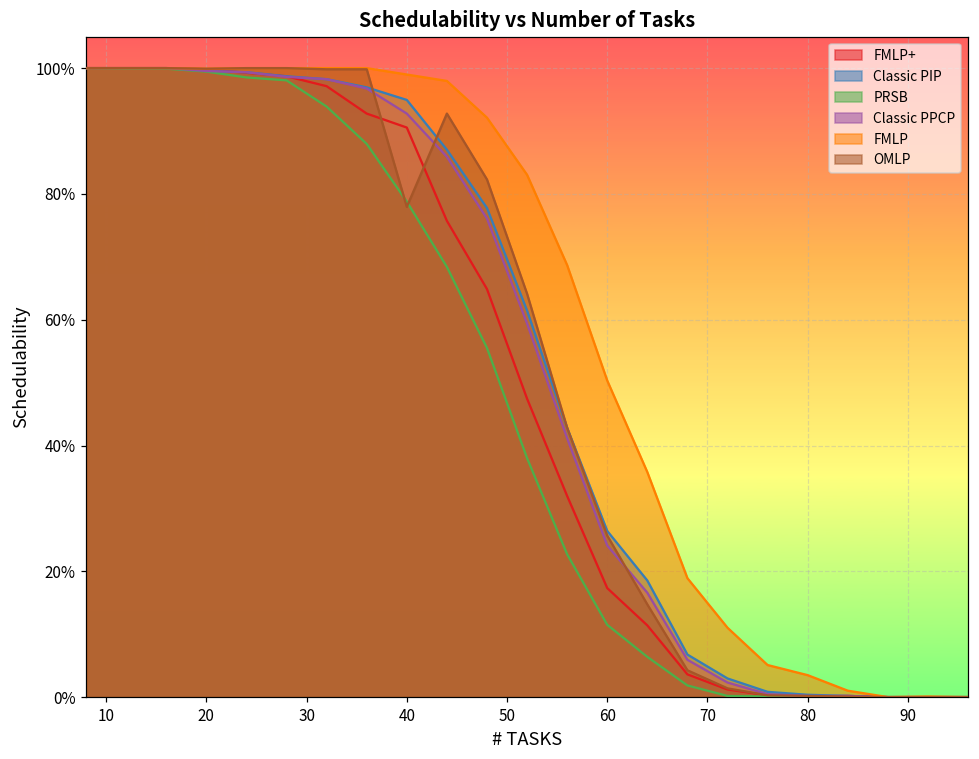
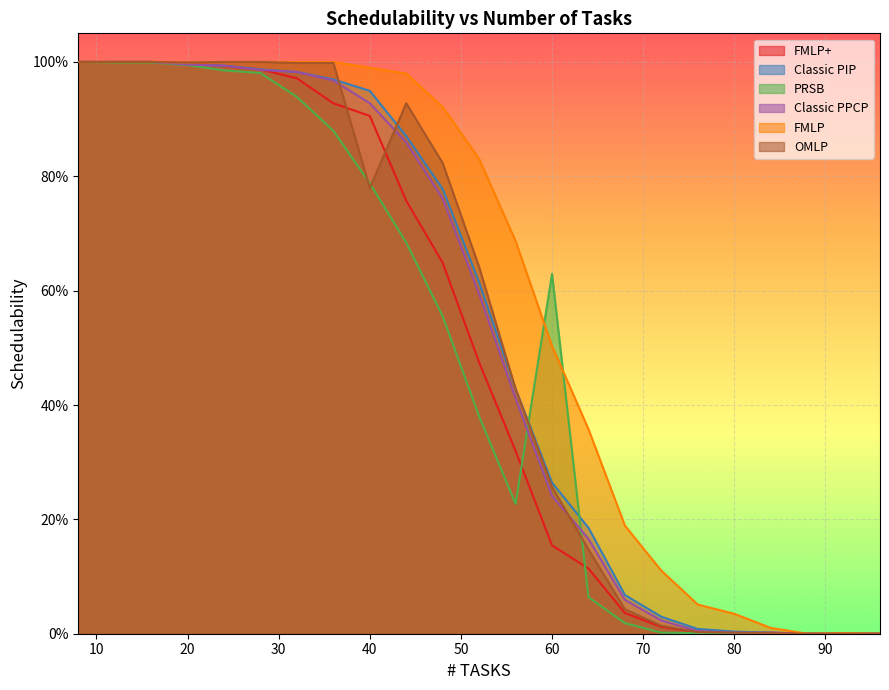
  {
    "FMLP+": {
      "40": "91%",
-     "60": "17%"
+     "60": "15%"
    },
    "Classic PIP": {
      "40": "95%",
      "60": "26%"
    },
    "PRSB": {
      "40": "79%",
-     "60": "11%"
+     "60": "63%"
    },
    "Classic PPCP": {
      "40": "93%",
      "60": "24%"
    },
    "FMLP": {
      "40": "99%",
      "60": "50%",
      "80": "3%"
    },
    "OMLP": {
      "40": "78%",
      "60": "26%"
    }
  }
